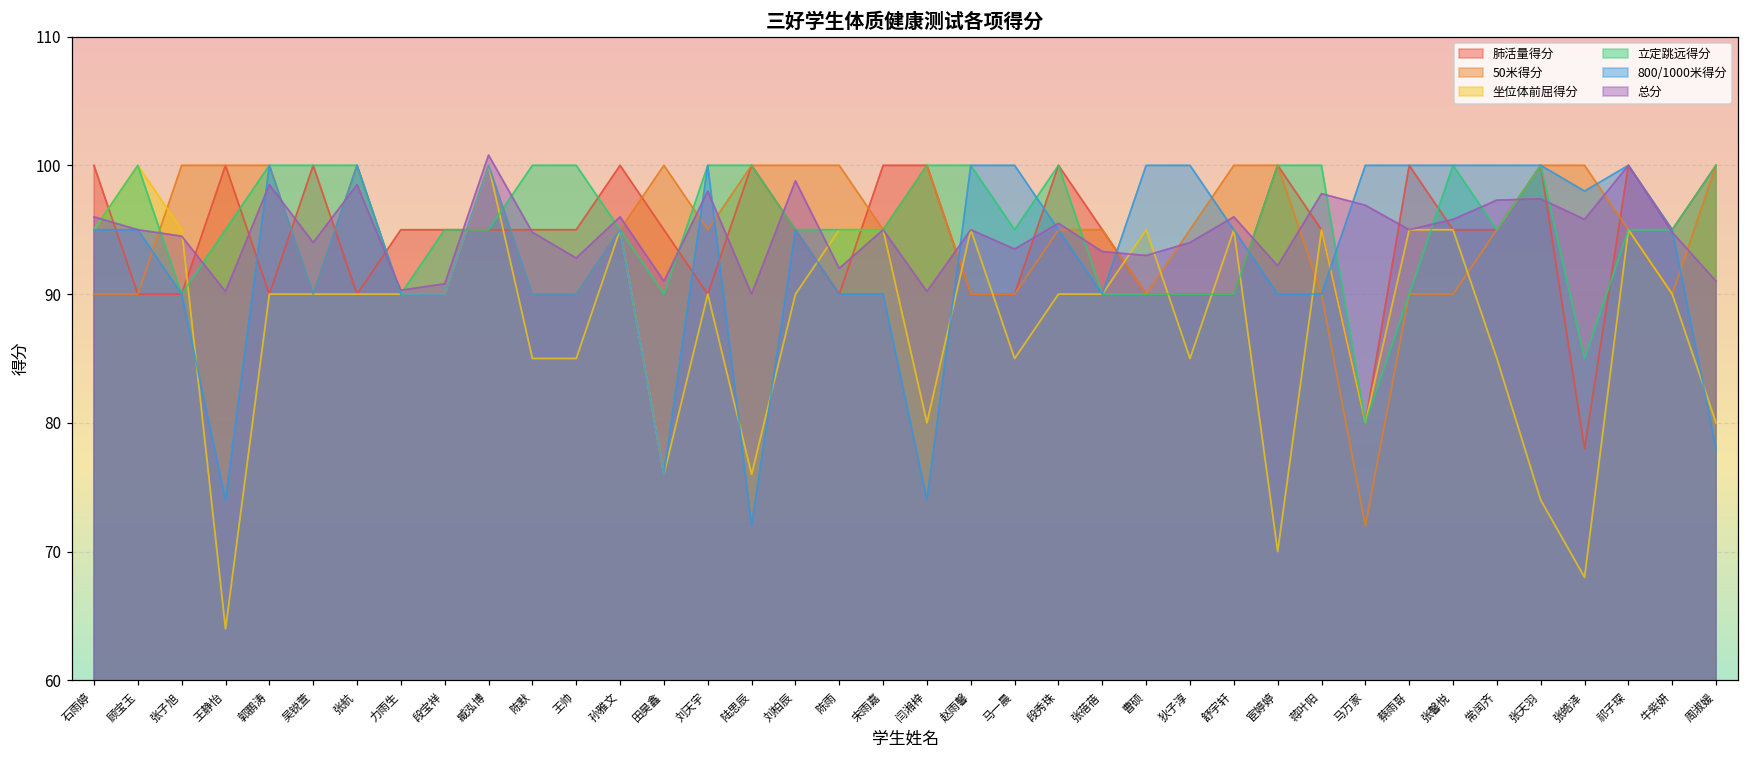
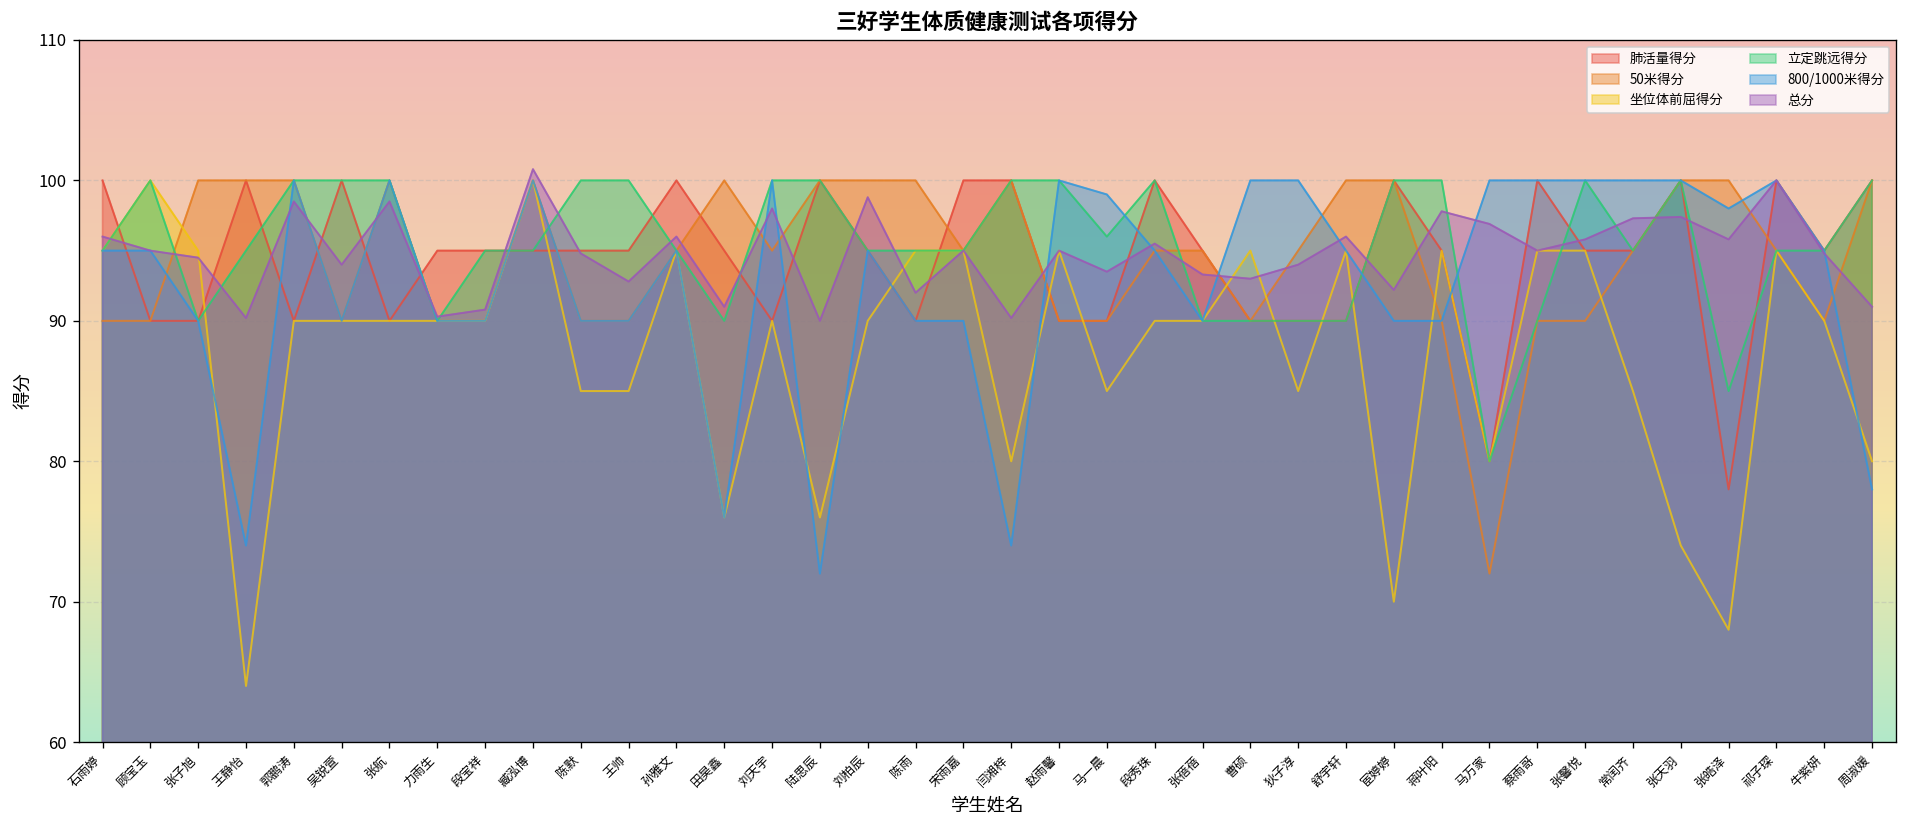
  {
    "立定跳远得分": {
      "王静怡": 95,
      "陈默": 100,
      "王帅": 100,
      "田昊鑫": 90,
-     "马一晨": 95,
+     "马一晨": 96,
      "蒋叶阳": 100,
      "张皓泽": 85
    },
    "800/1000米得分": {
      "王静怡": 74,
      "陆思辰": 72,
      "宋雨嘉": 90,
      "闫湘梓": 74,
-     "马一晨": 100,
+     "马一晨": 99,
      "曹硕": 100,
      "狄子淳": 100,
      "宦婷婷": 90,
      "马万家": 100,
      "常闰齐": 100,
      "张皓泽": 98,
      "周淑媛": 78
    },
    "总分": {
      "石雨婷": 96,
      "张子旭": 94.5,
      "王静怡": 90,
      "郭鹏涛": 98.5,
      "吴锐萱": 94,
      "张航": 98.5,
      "力雨生": 90.3,
      "段宝祥": 91,
      "臧泓博": 101,
      "王帅": 93,
      "孙雅文": 96,
      "田昊鑫": 91,
      "刘天宇": 98,
      "陆思辰": 90,
      "刘柏辰": 99,
      "陈雨": 92,
      "闫湘梓": 90,
      "马一晨": 93.5,
      "段秀珠": 95.5,
      "张蓓蓓": 93.3,
      "曹硕": 93,
      "狄子淳": 94,
      "舒宇轩": 96,
      "宦婷婷": 92,
      "蒋叶阳": 98,
      "马万家": 97,
      "张馨悦": 96,
      "常闰齐": 97.3,
      "张天羽": 97.4,
      "张皓泽": 96,
      "周淑媛": 91
    }
  }
